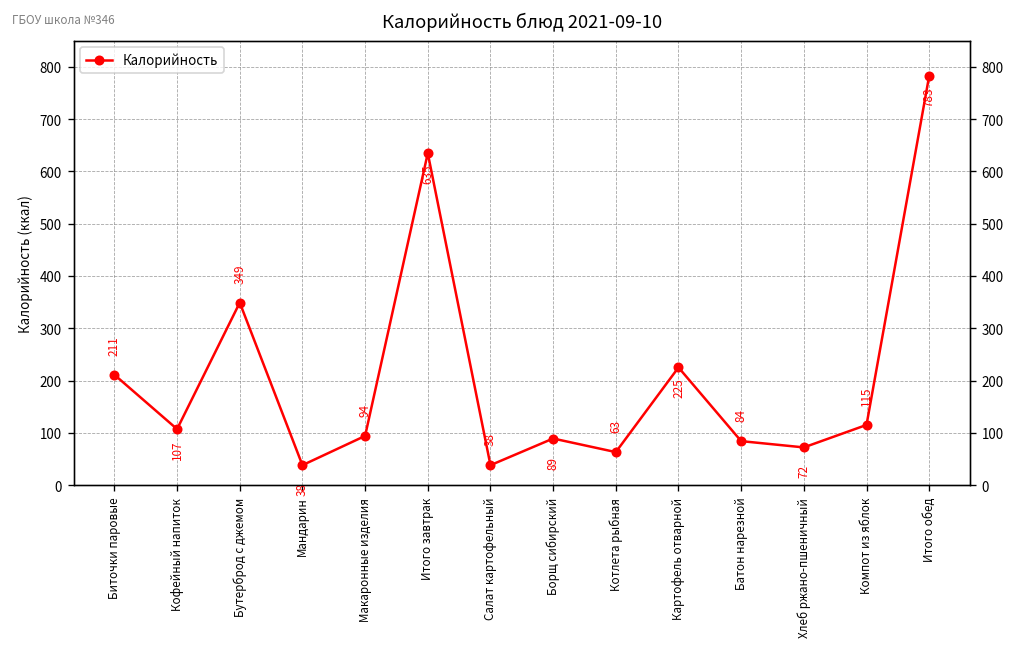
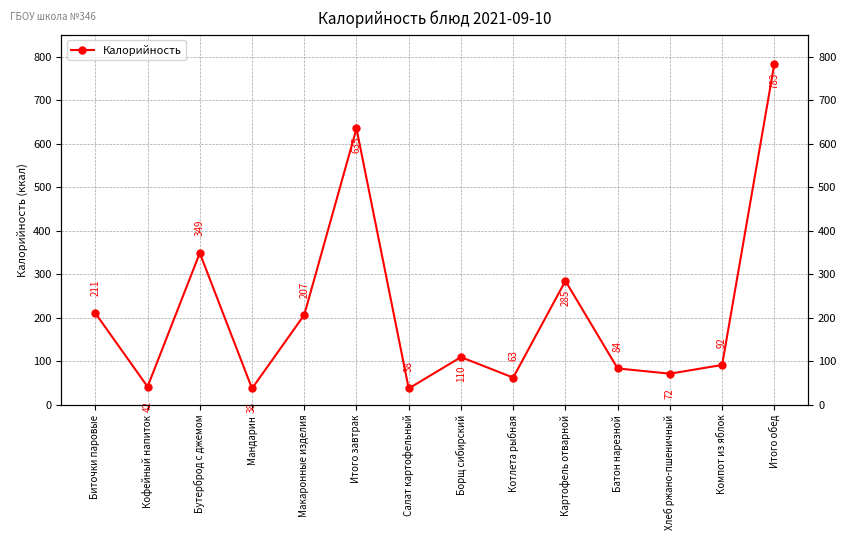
  {
    "Биточки паровые": 211,
-   "Кофейный напиток": 107,
+   "Кофейный напиток": 42,
    "Бутерброд с джемом": 349,
    "Мандарин": 38,
-   "Макаронные изделия": 94,
+   "Макаронные изделия": 207,
    "Итого завтрак": 635,
    "Салат картофельный": 38,
-   "Борщ сибирский": 89,
+   "Борщ сибирский": 110,
    "Котлета рыбная": 63,
-   "Картофель отварной": 225,
+   "Картофель отварной": 285,
    "Батон нарезной": 84,
    "Хлеб ржано-пшеничный": 72,
-   "Компот из яблок": 115,
+   "Компот из яблок": 92,
    "Итого обед": 783
  }
